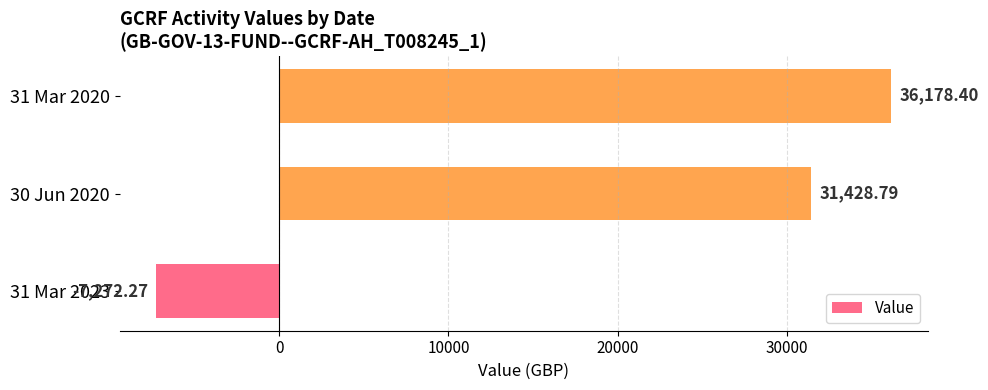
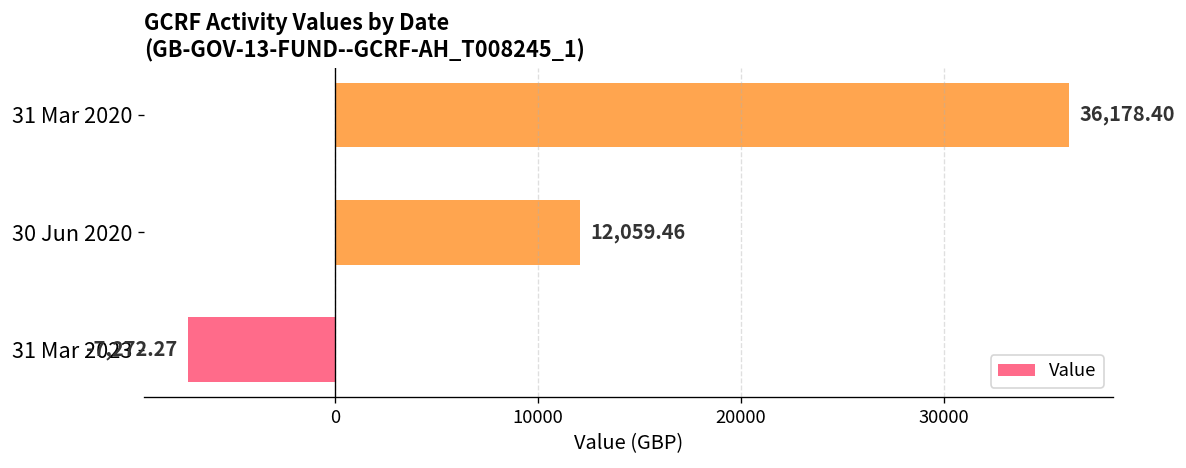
  {
    "31 Mar 2020": "36,178.40",
-   "30 Jun 2020": "31,428.79",
+   "30 Jun 2020": "12,059.46",
    "31 Mar 2023": "-7,272.27"
  }
